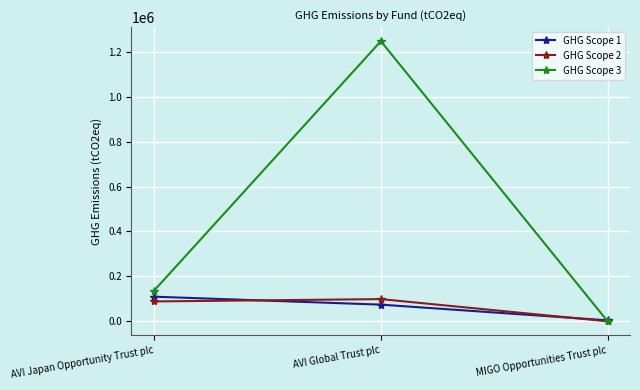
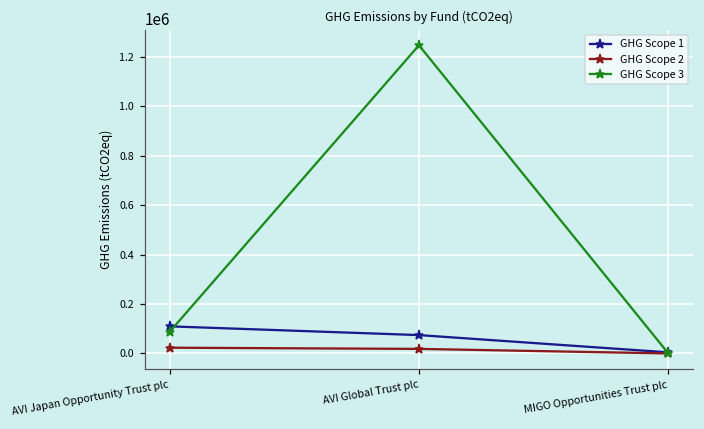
  {
    "GHG Scope 1": {
      "AVI Japan Opportunity Trust plc": 110000,
      "AVI Global Trust plc": 70000
    },
    "GHG Scope 2": {
-     "AVI Japan Opportunity Trust plc": 90000,
-     "AVI Global Trust plc": 100000
+     "AVI Japan Opportunity Trust plc": 20000,
+     "AVI Global Trust plc": 20000
    },
    "GHG Scope 3": {
-     "AVI Japan Opportunity Trust plc": 140000,
+     "AVI Japan Opportunity Trust plc": 90000,
      "AVI Global Trust plc": 1250000
    }
  }
